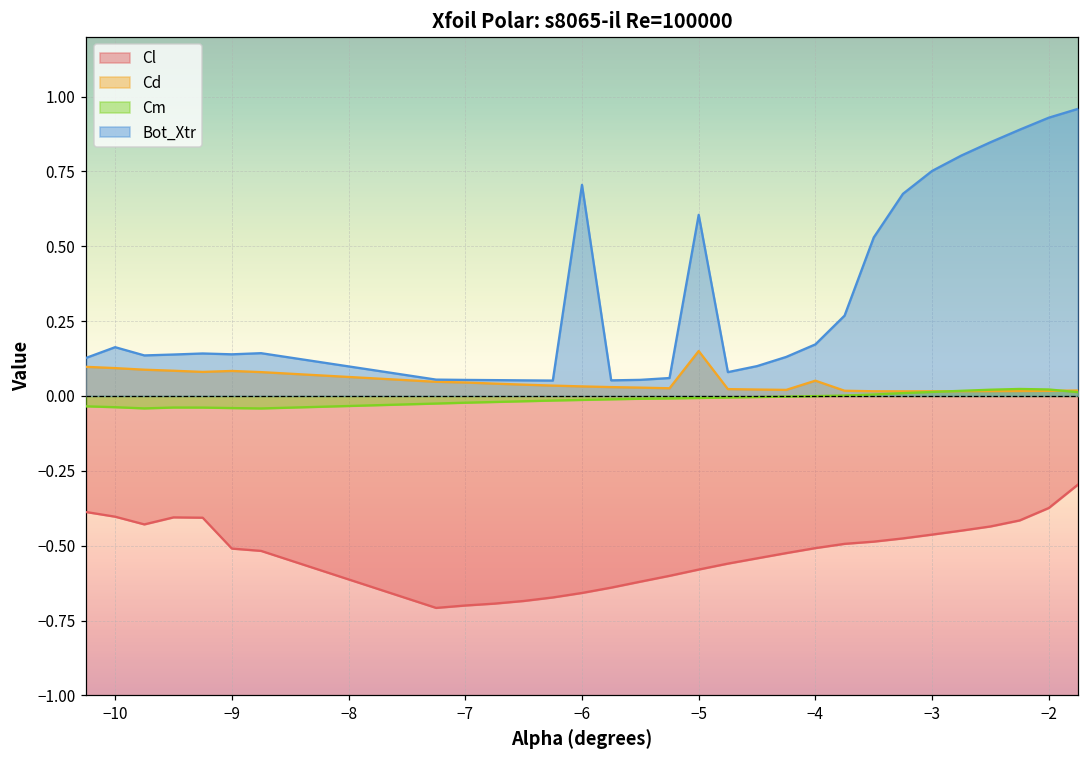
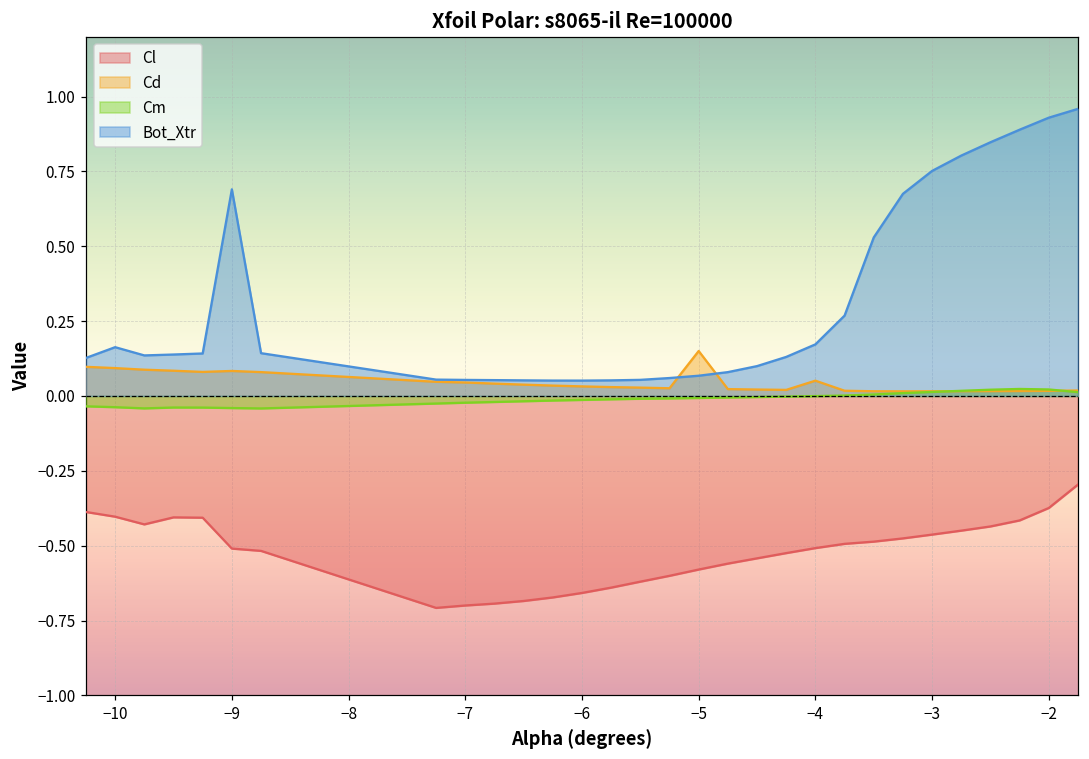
  {
    "Cd": {
      "−10": 0.09,
      "−9": 0.08,
      "−6": 0.03,
      "−5": 0.15,
      "−4": 0.05
    },
    "Bot_Xtr": {
      "−10": 0.16,
-     "−9": 0.14,
-     "−6": 0.71,
-     "−5": 0.61,
+     "−9": 0.69,
+     "−6": 0.05,
+     "−5": 0.07,
      "−4": 0.17,
      "−3": 0.75,
      "−2": 0.93
    }
  }
